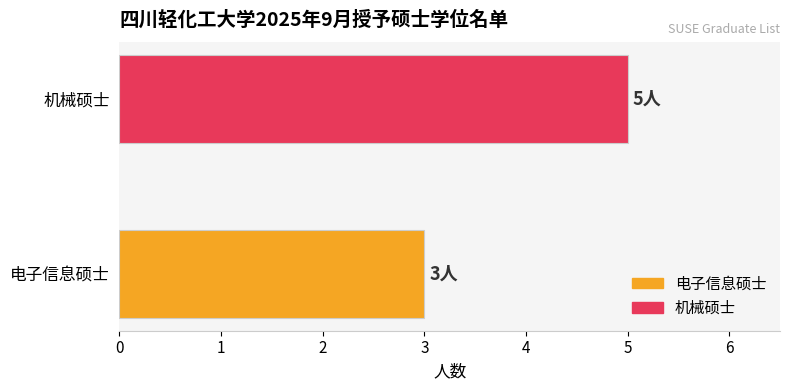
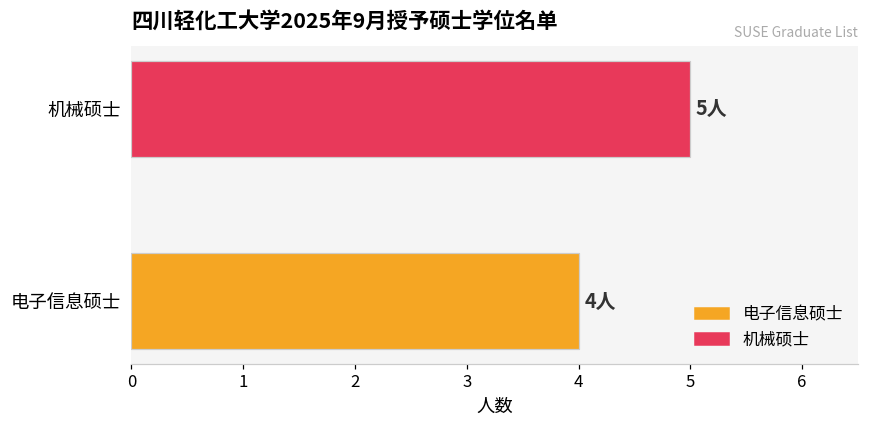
  {
    "机械硕士": "5人",
-   "电子信息硕士": "3人"
+   "电子信息硕士": "4人"
  }
